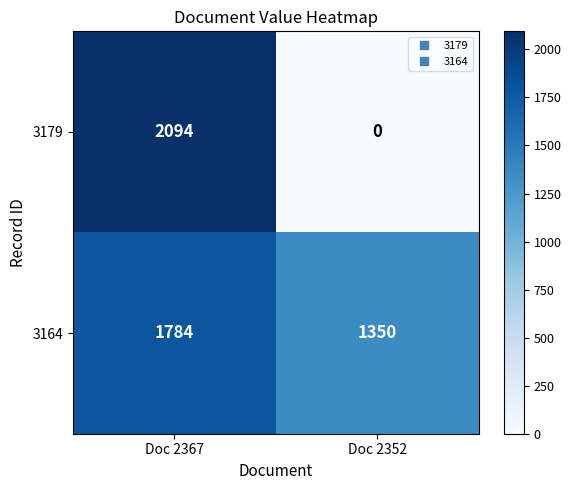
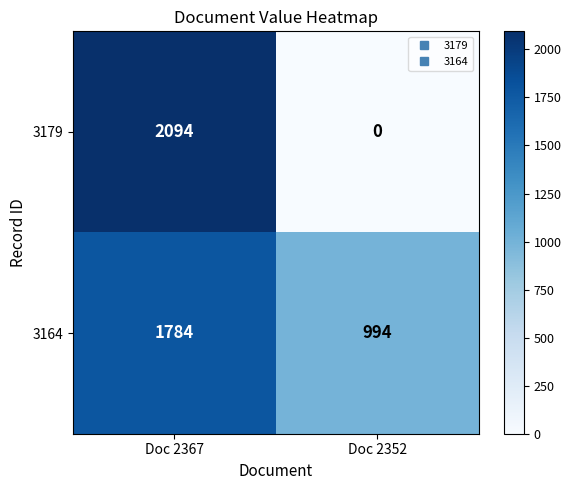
  {
    "3179": {
      "Doc 2367": 2094,
      "Doc 2352": 0
    },
    "3164": {
      "Doc 2367": 1784,
-     "Doc 2352": 1350
+     "Doc 2352": 994
    }
  }
